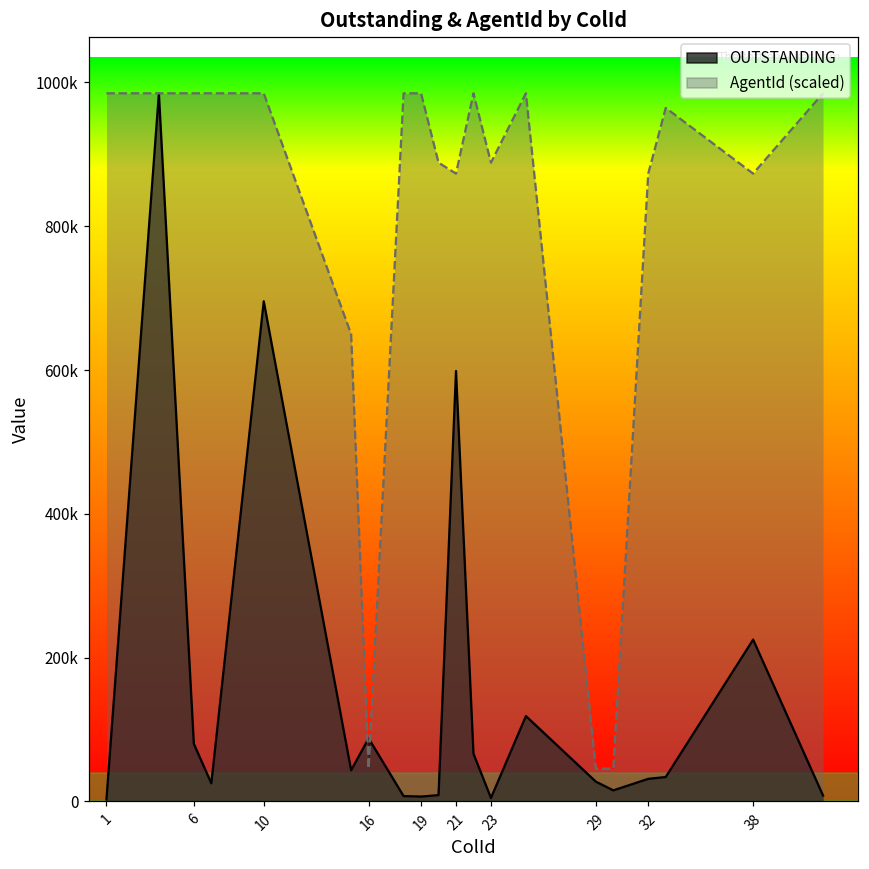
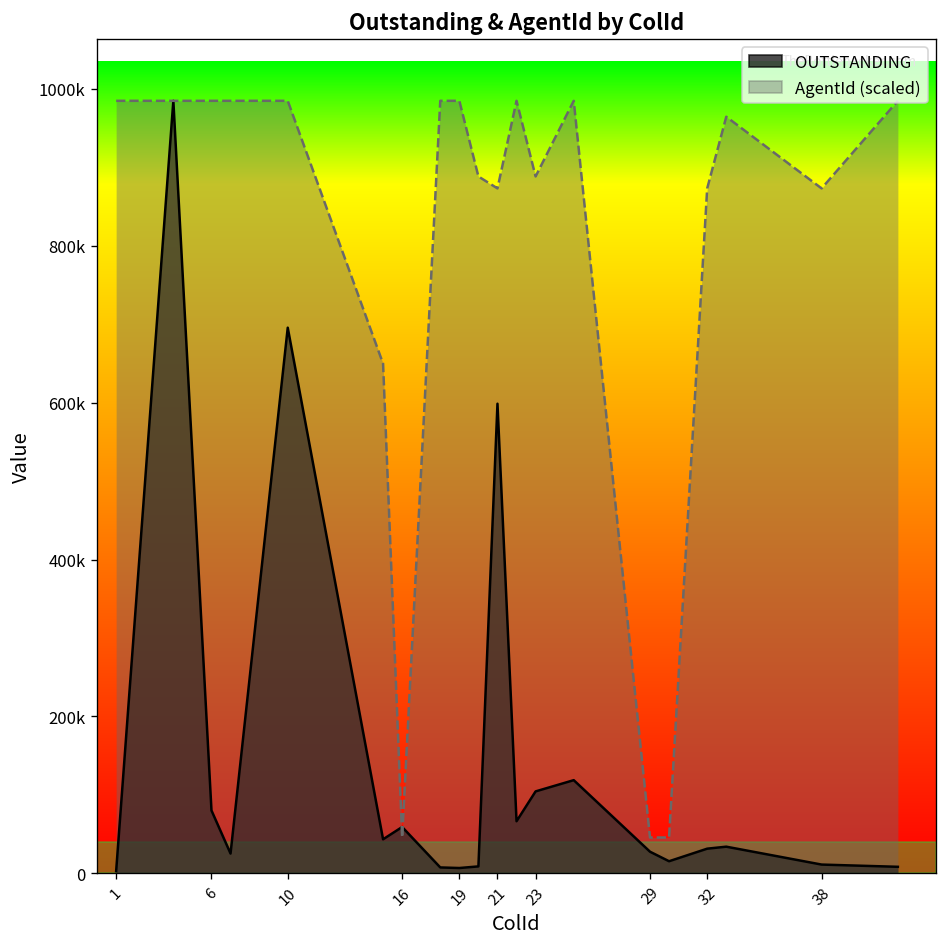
  {
    "OUTSTANDING": {
      "1": 0,
      "6": 80000,
      "10": 700000,
-     "16": 90000,
+     "16": 60000,
      "19": 10000,
      "21": 600000,
-     "23": 0,
+     "23": 100000,
      "29": 30000,
      "32": 30000,
-     "38": 230000
+     "38": 10000
    },
    "AgentId (scaled)": {
      "1": 980000,
      "6": 980000,
      "10": 980000,
      "16": 50000,
      "19": 980000,
      "21": 870000,
      "23": 890000,
      "29": 50000,
      "32": 870000,
      "38": 870000
    }
  }
